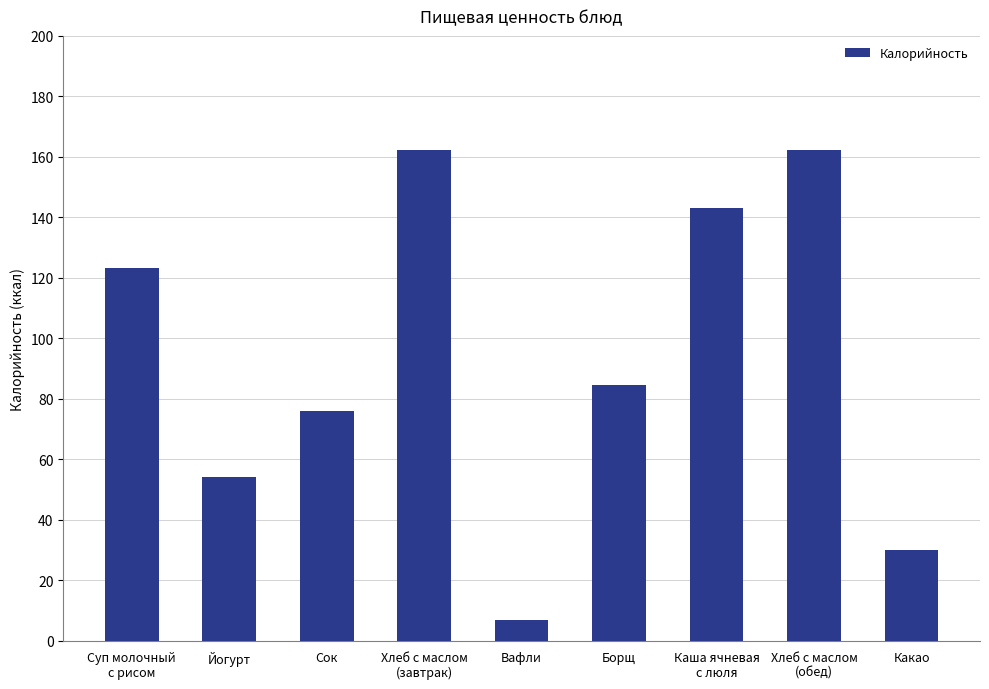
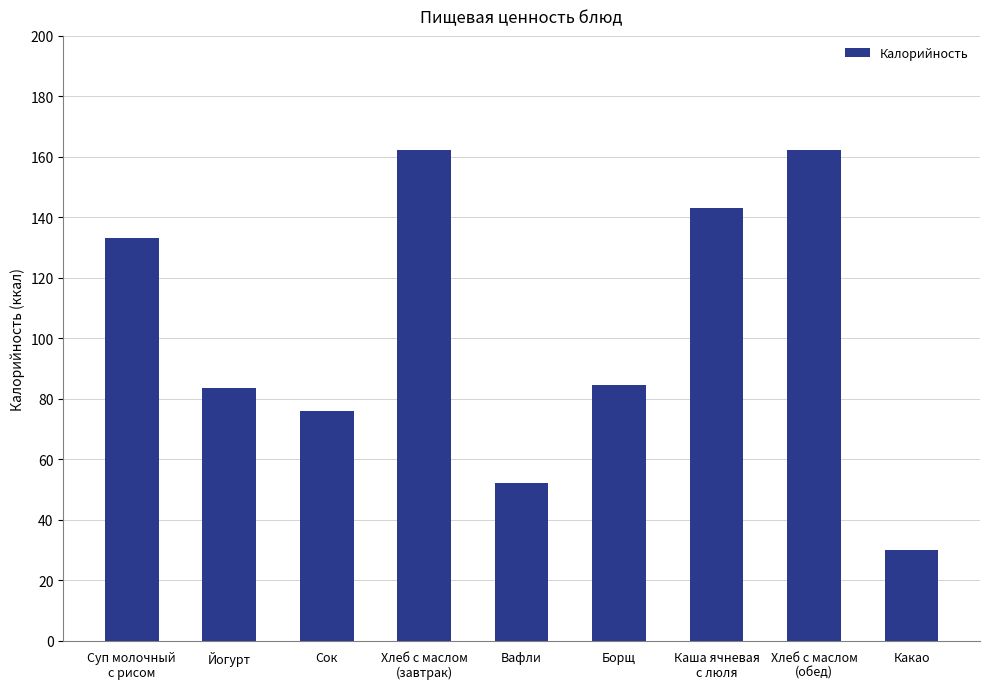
  {
-   "Суп молочный с рисом": 123,
-   "Йогурт": 54,
+   "Суп молочный с рисом": 133,
+   "Йогурт": 84,
    "Сок": 76,
    "Хлеб с маслом (завтрак)": 162,
-   "Вафли": 7,
+   "Вафли": 52,
    "Борщ": 85,
    "Каша ячневая с люля": 143,
    "Хлеб с маслом (обед)": 162,
    "Какао": 30
  }
